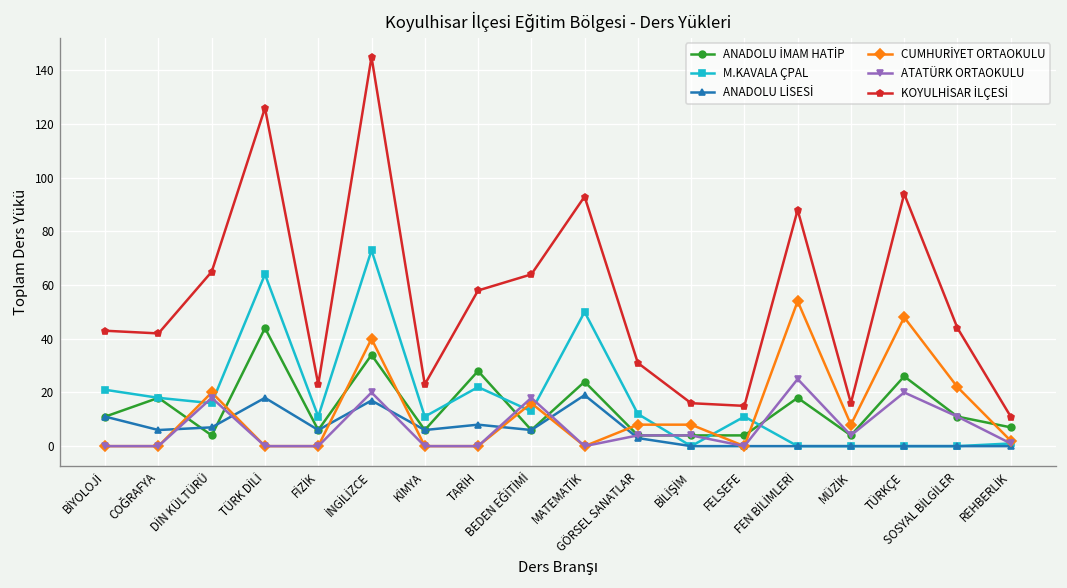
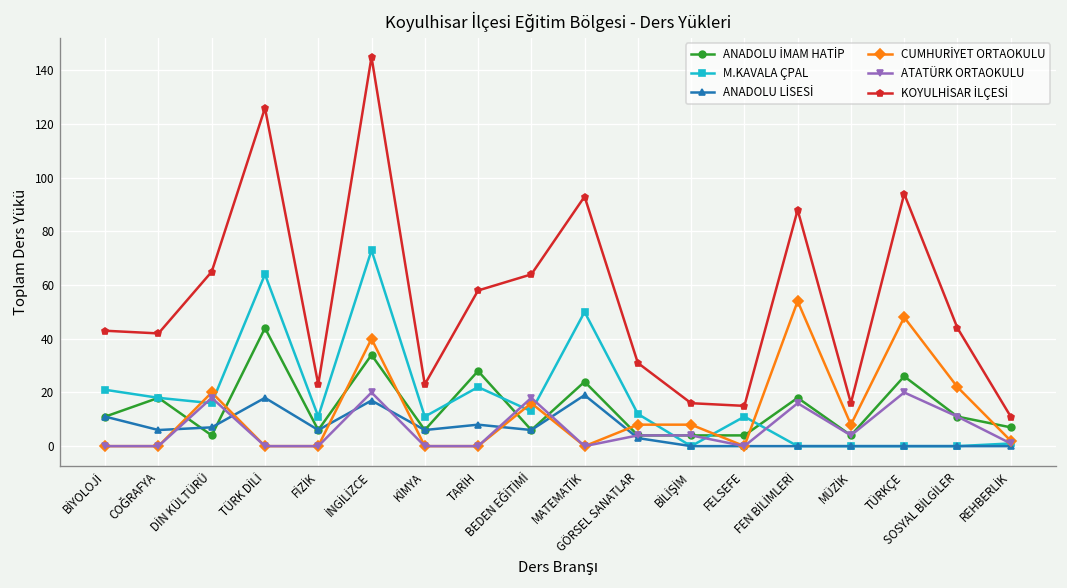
  {
    "ANADOLU İMAM HATİP": {
      "DİN KÜLTÜRÜ": 4,
      "TÜRK DİLİ": 44,
      "İNGİLİZCE": 34,
      "TARİH": 28,
      "MATEMATİK": 24,
      "FELSEFE": 4,
      "FEN BİLİMLERİ": 18,
      "TÜRKÇE": 26,
      "REHBERLİK": 7
    },
    "M.KAVALA ÇPAL": {
      "BİYOLOJİ": 21,
      "DİN KÜLTÜRÜ": 16,
      "TÜRK DİLİ": 64,
      "FİZİK": 11,
      "İNGİLİZCE": 73,
      "KİMYA": 11,
      "TARİH": 22,
      "BEDEN EĞİTİMİ": 13,
      "MATEMATİK": 50,
      "GÖRSEL SANATLAR": 12,
      "FELSEFE": 11
    },
    "ANADOLU LİSESİ": {
      "COĞRAFYA": 6,
      "DİN KÜLTÜRÜ": 7,
      "TÜRK DİLİ": 18,
      "İNGİLİZCE": 17,
      "TARİH": 8,
      "MATEMATİK": 19
    },
    "CUMHURİYET ORTAOKULU": {
      "DİN KÜLTÜRÜ": 20,
      "İNGİLİZCE": 40,
      "BEDEN EĞİTİMİ": 16,
      "GÖRSEL SANATLAR": 8,
      "BİLİŞİM": 8,
      "FEN BİLİMLERİ": 54,
      "MÜZİK": 8,
      "TÜRKÇE": 48,
      "SOSYAL BİLGİLER": 22
    },
    "ATATÜRK ORTAOKULU": {
      "DİN KÜLTÜRÜ": 18,
      "İNGİLİZCE": 20,
      "BEDEN EĞİTİMİ": 18,
-     "FEN BİLİMLERİ": 25,
+     "FEN BİLİMLERİ": 16,
      "TÜRKÇE": 20
    },
    "KOYULHİSAR İLÇESİ": {
      "BİYOLOJİ": 43,
      "COĞRAFYA": 42,
      "DİN KÜLTÜRÜ": 65,
      "TÜRK DİLİ": 126,
      "FİZİK": 23,
      "İNGİLİZCE": 145,
      "KİMYA": 23,
      "TARİH": 58,
      "BEDEN EĞİTİMİ": 64,
      "MATEMATİK": 93,
      "GÖRSEL SANATLAR": 31,
      "BİLİŞİM": 16,
      "FELSEFE": 15,
      "FEN BİLİMLERİ": 88,
      "MÜZİK": 16,
      "TÜRKÇE": 94,
      "SOSYAL BİLGİLER": 44,
      "REHBERLİK": 11
    }
  }
